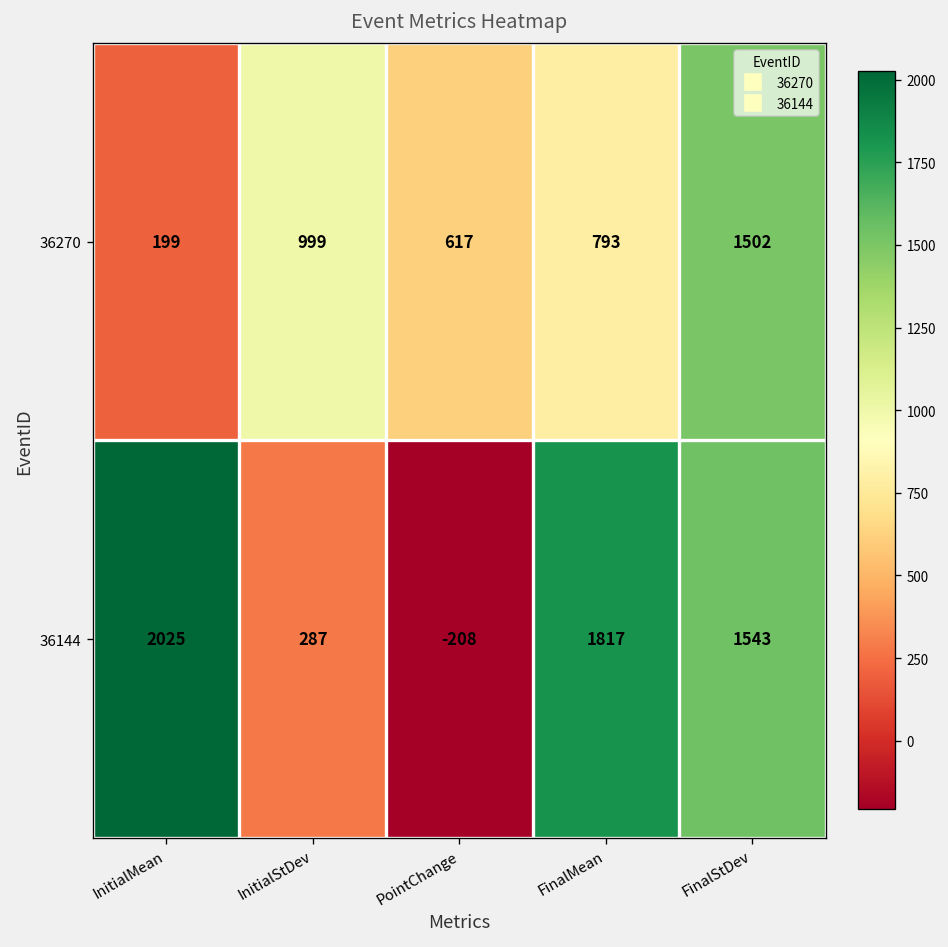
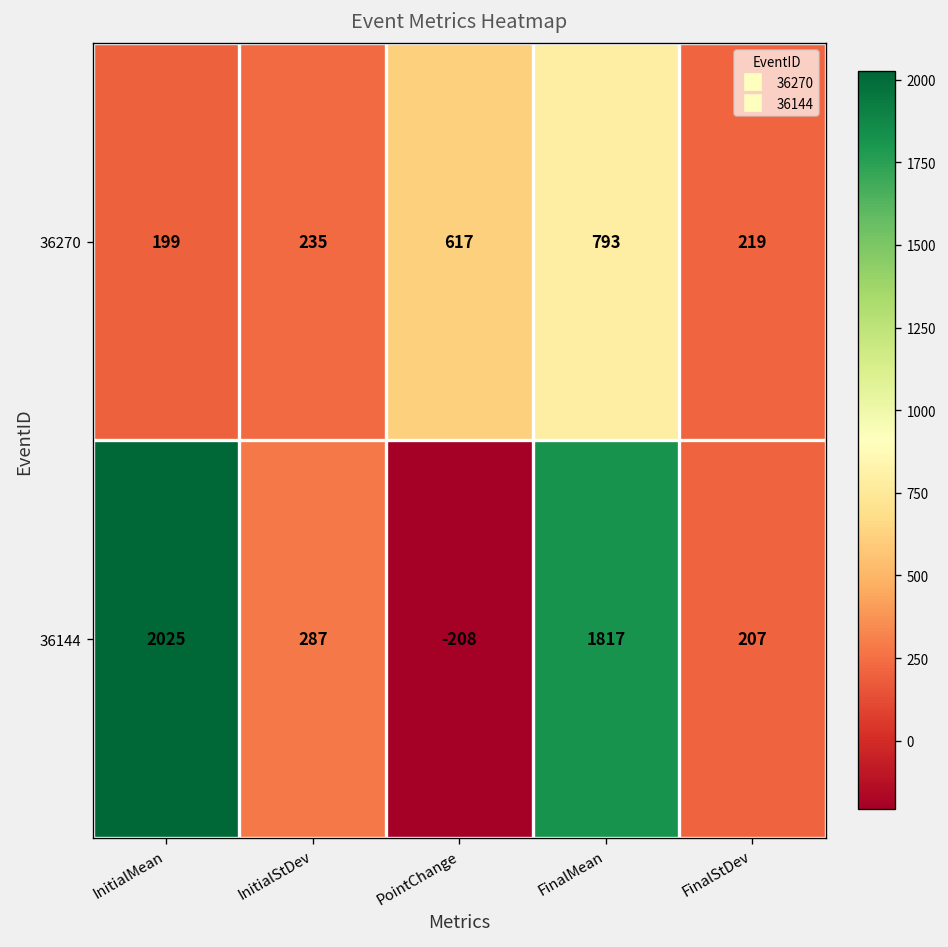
  {
    "36270": {
      "InitialMean": 199,
-     "InitialStDev": 999,
+     "InitialStDev": 235,
      "PointChange": 617,
      "FinalMean": 793,
-     "FinalStDev": 1502
+     "FinalStDev": 219
    },
    "36144": {
      "InitialMean": 2025,
      "InitialStDev": 287,
      "PointChange": -208,
      "FinalMean": 1817,
-     "FinalStDev": 1543
+     "FinalStDev": 207
    }
  }
